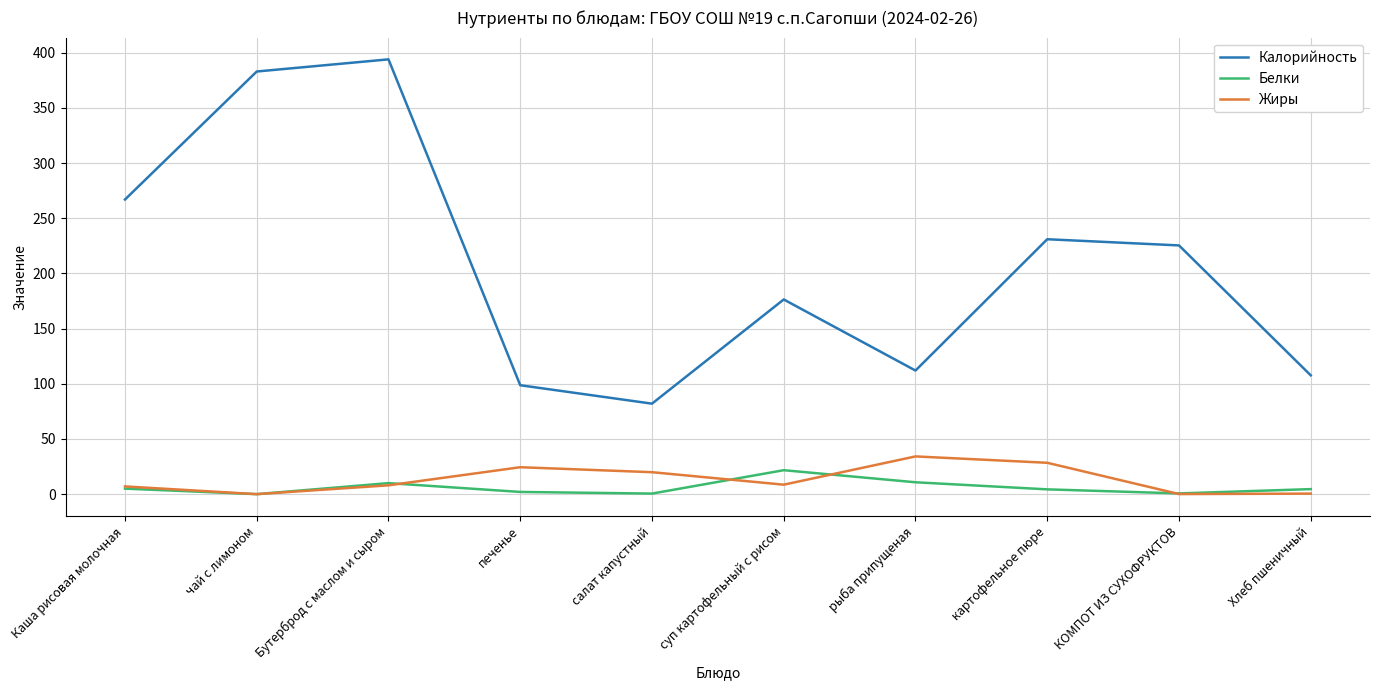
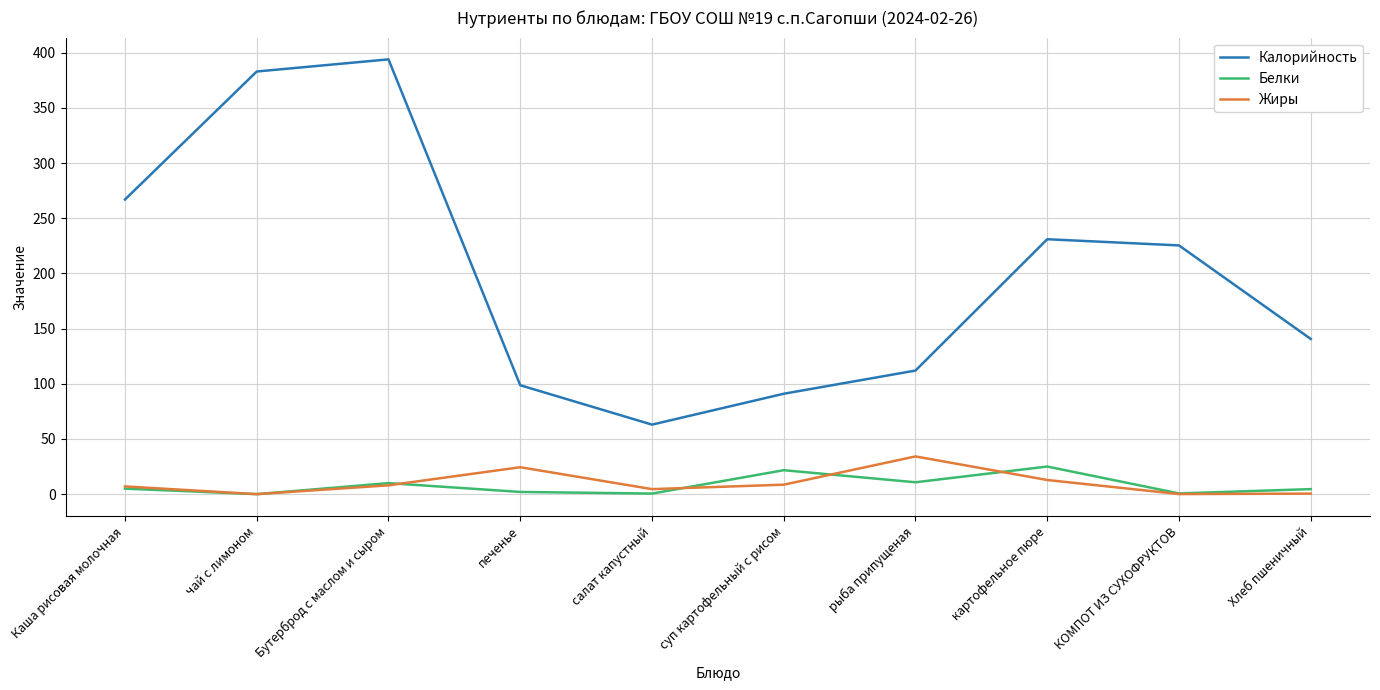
  {
    "Калорийность": {
      "Каша рисовая молочная": 267,
      "чай с лимоном": 383,
      "Бутерброд с маслом и сыром": 394,
      "печенье": 99,
-     "салат капустный": 82,
-     "суп картофельный с рисом": 176,
+     "салат капустный": 63,
+     "суп картофельный с рисом": 91,
      "рыба припущеная": 112,
      "картофельное пюре": 231,
      "КОМПОТ ИЗ СУХОФРУКТОВ": 225,
-     "Хлеб пшеничный": 108
+     "Хлеб пшеничный": 141
    },
    "Белки": {
      "печенье": 2,
      "салат капустный": 1,
      "суп картофельный с рисом": 22,
      "рыба припущеная": 11,
-     "картофельное пюре": 4,
+     "картофельное пюре": 25,
      "Хлеб пшеничный": 5
    },
    "Жиры": {
      "печенье": 24,
-     "салат капустный": 20,
+     "салат капустный": 5,
      "суп картофельный с рисом": 9,
      "рыба припущеная": 34,
-     "картофельное пюре": 28,
+     "картофельное пюре": 13,
      "Хлеб пшеничный": 0
    }
  }
